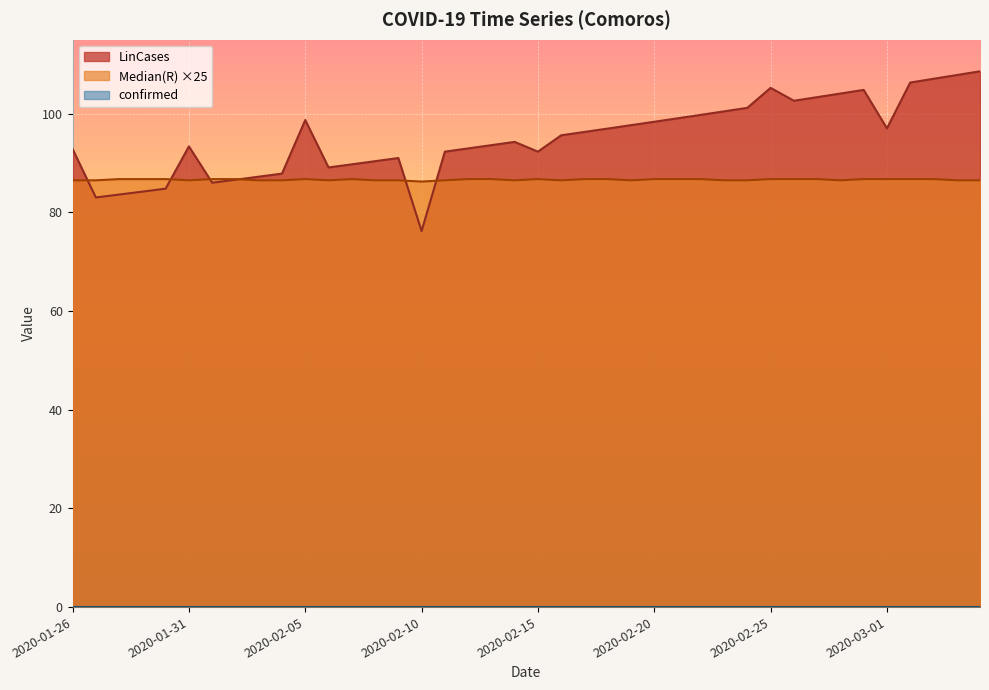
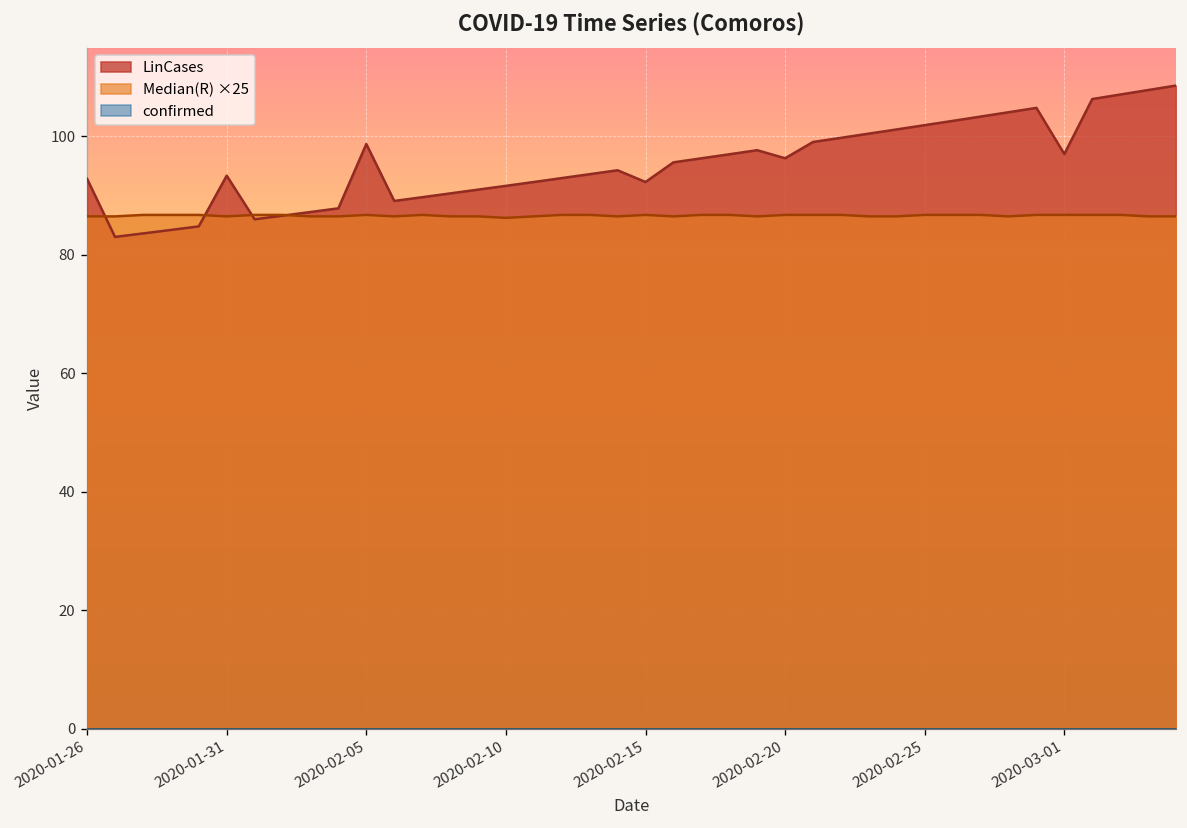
  {
    "LinCases": {
      "2020-01-26": 93,
      "2020-01-31": 93,
      "2020-02-05": 99,
-     "2020-02-10": 76,
+     "2020-02-10": 92,
      "2020-02-15": 92,
-     "2020-02-20": 98,
-     "2020-02-25": 105,
+     "2020-02-20": 96,
+     "2020-02-25": 102,
      "2020-03-01": 97
    },
    "Median(R) ×25": {
      "2020-01-26": 87,
      "2020-01-31": 87,
      "2020-02-05": 87,
      "2020-02-10": 86,
      "2020-02-15": 87,
      "2020-02-20": 87,
      "2020-02-25": 87,
      "2020-03-01": 87
    },
    "confirmed": {
      "2020-01-26": 0,
      "2020-01-31": 0,
      "2020-02-05": 0,
      "2020-02-10": 0,
      "2020-02-15": 0,
      "2020-02-20": 0,
      "2020-02-25": 0,
      "2020-03-01": 0
    }
  }
